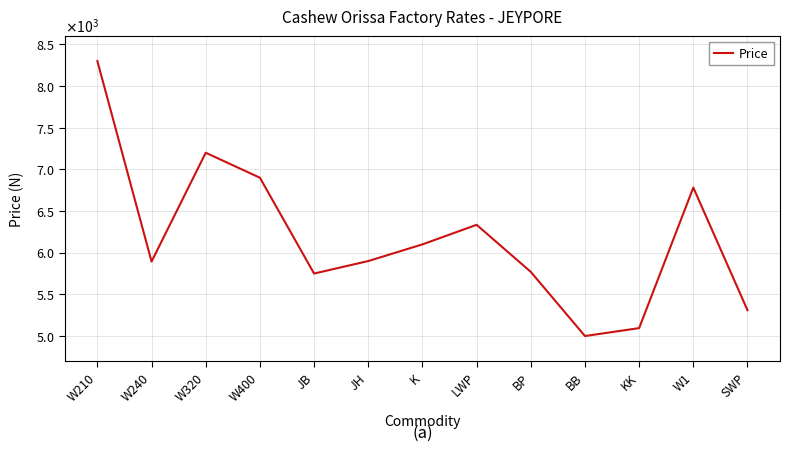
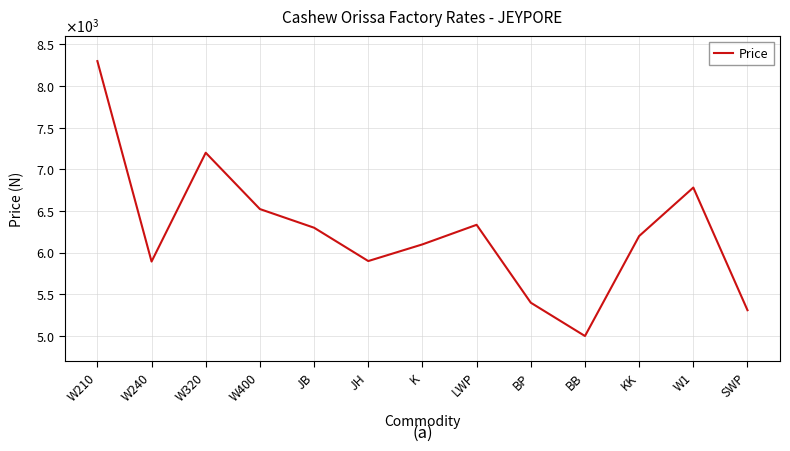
  {
    "W210": 8300,
    "W240": 5900,
    "W320": 7200,
-   "W400": 6900,
-   "JB": 5800,
+   "W400": 6500,
+   "JB": 6300,
    "JH": 5900,
    "K": 6100,
    "LWP": 6300,
-   "BP": 5800,
+   "BP": 5400,
    "BB": 5000,
-   "KK": 5100,
+   "KK": 6200,
    "W1": 6800,
    "SWP": 5300
  }
